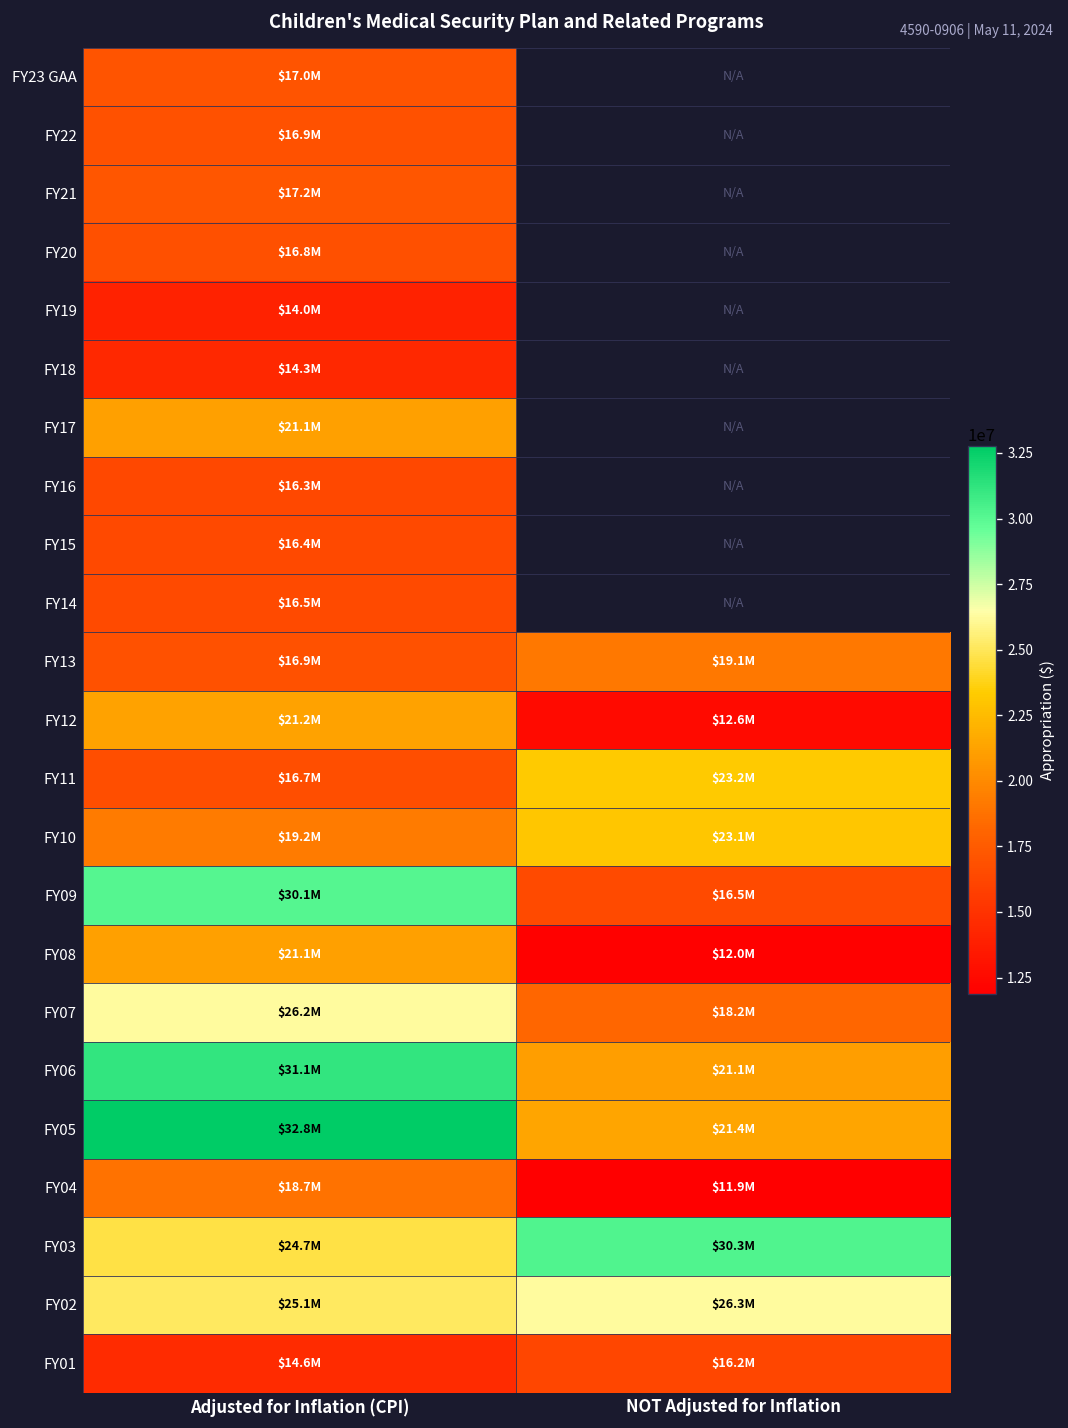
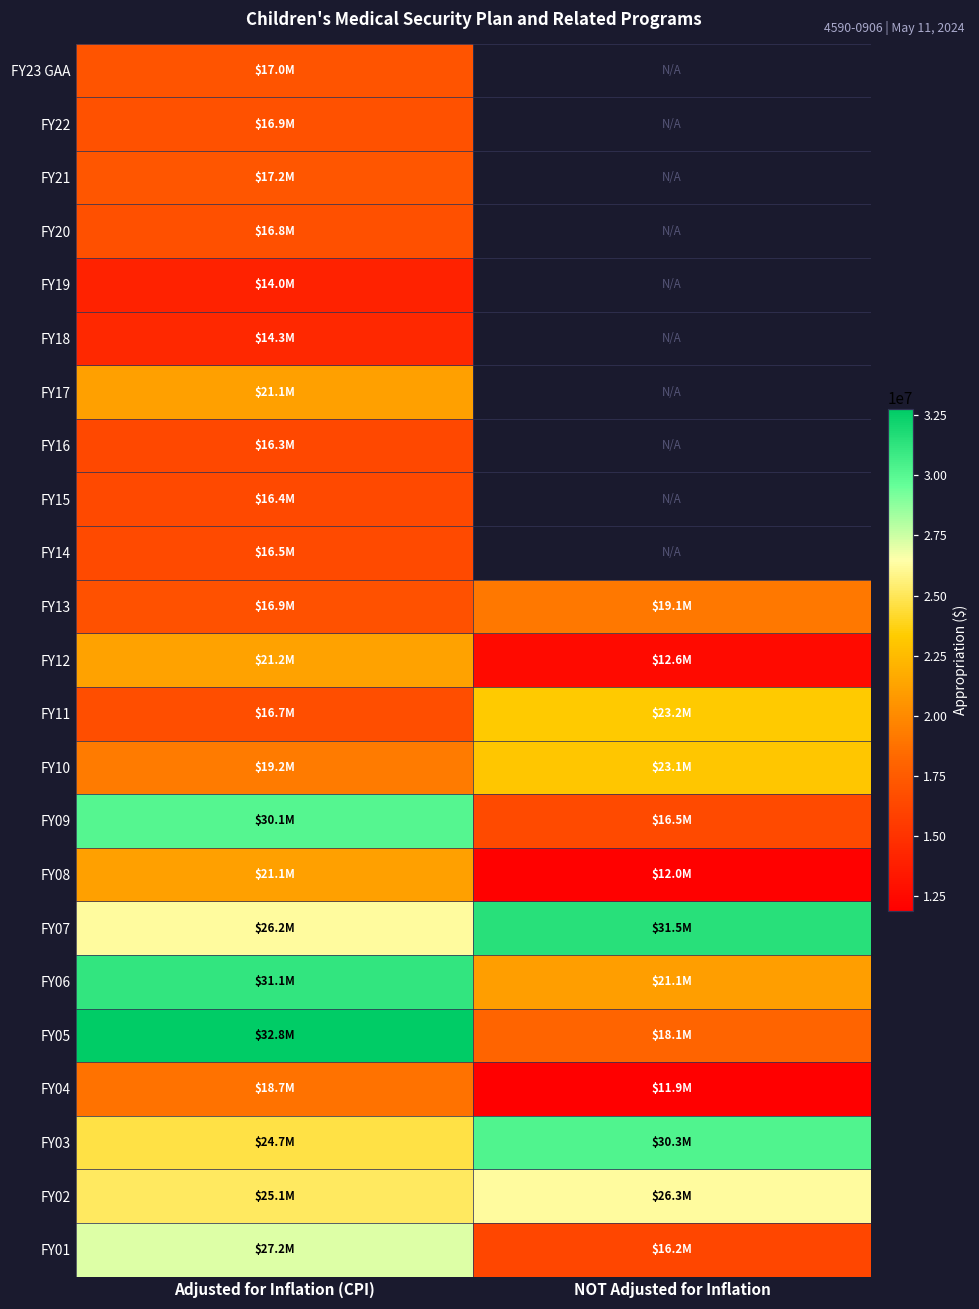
  {
    "FY23 GAA": {
      "Adjusted for Inflation (CPI)": "$17.0M"
    },
    "FY22": {
      "Adjusted for Inflation (CPI)": "$16.9M"
    },
    "FY21": {
      "Adjusted for Inflation (CPI)": "$17.2M"
    },
    "FY20": {
      "Adjusted for Inflation (CPI)": "$16.8M"
    },
    "FY19": {
      "Adjusted for Inflation (CPI)": "$14.0M"
    },
    "FY18": {
      "Adjusted for Inflation (CPI)": "$14.3M"
    },
    "FY17": {
      "Adjusted for Inflation (CPI)": "$21.1M"
    },
    "FY16": {
      "Adjusted for Inflation (CPI)": "$16.3M"
    },
    "FY15": {
      "Adjusted for Inflation (CPI)": "$16.4M"
    },
    "FY14": {
      "Adjusted for Inflation (CPI)": "$16.5M"
    },
    "FY13": {
      "Adjusted for Inflation (CPI)": "$16.9M",
      "NOT Adjusted for Inflation": "$19.1M"
    },
    "FY12": {
      "Adjusted for Inflation (CPI)": "$21.2M",
      "NOT Adjusted for Inflation": "$12.6M"
    },
    "FY11": {
      "Adjusted for Inflation (CPI)": "$16.7M",
      "NOT Adjusted for Inflation": "$23.2M"
    },
    "FY10": {
      "Adjusted for Inflation (CPI)": "$19.2M",
      "NOT Adjusted for Inflation": "$23.1M"
    },
    "FY09": {
      "Adjusted for Inflation (CPI)": "$30.1M",
      "NOT Adjusted for Inflation": "$16.5M"
    },
    "FY08": {
      "Adjusted for Inflation (CPI)": "$21.1M",
      "NOT Adjusted for Inflation": "$12.0M"
    },
    "FY07": {
      "Adjusted for Inflation (CPI)": "$26.2M",
-     "NOT Adjusted for Inflation": "$18.2M"
+     "NOT Adjusted for Inflation": "$31.5M"
    },
    "FY06": {
      "Adjusted for Inflation (CPI)": "$31.1M",
      "NOT Adjusted for Inflation": "$21.1M"
    },
    "FY05": {
      "Adjusted for Inflation (CPI)": "$32.8M",
-     "NOT Adjusted for Inflation": "$21.4M"
+     "NOT Adjusted for Inflation": "$18.1M"
    },
    "FY04": {
      "Adjusted for Inflation (CPI)": "$18.7M",
      "NOT Adjusted for Inflation": "$11.9M"
    },
    "FY03": {
      "Adjusted for Inflation (CPI)": "$24.7M",
      "NOT Adjusted for Inflation": "$30.3M"
    },
    "FY02": {
      "Adjusted for Inflation (CPI)": "$25.1M",
      "NOT Adjusted for Inflation": "$26.3M"
    },
    "FY01": {
-     "Adjusted for Inflation (CPI)": "$14.6M",
+     "Adjusted for Inflation (CPI)": "$27.2M",
      "NOT Adjusted for Inflation": "$16.2M"
    }
  }
